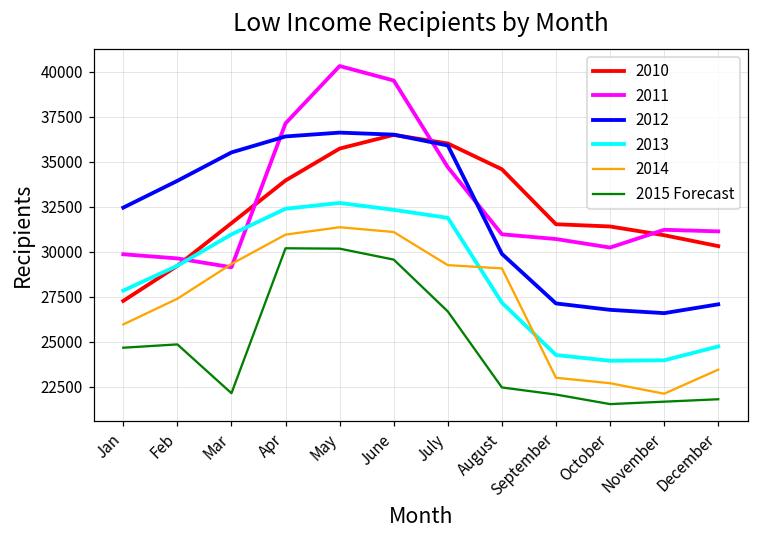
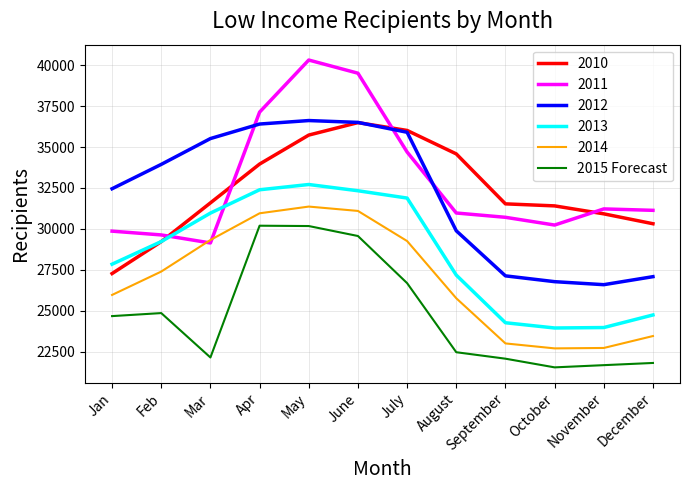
  {
    "2010": {
      "Jan": 27300,
      "Mar": 31600,
      "Apr": 34000,
      "May": 35700,
      "August": 34600,
      "September": 31500,
      "October": 31400,
      "November": 30900,
      "December": 30300
    },
    "2011": {
      "Jan": 29900,
      "Feb": 29600,
      "Mar": 29100,
      "Apr": 37100,
      "May": 40300,
      "June": 39500,
      "July": 34700,
      "August": 31000,
      "September": 30700,
      "October": 30200,
      "November": 31200,
      "December": 31100
    },
    "2012": {
      "Jan": 32500,
      "Feb": 33900,
      "Mar": 35500,
      "Apr": 36400,
      "May": 36600,
      "August": 29900,
      "September": 27100,
      "October": 26800,
      "November": 26600,
      "December": 27100
    },
    "2013": {
      "Jan": 27800,
      "Mar": 31000,
      "Apr": 32400,
      "May": 32700,
      "June": 32300,
      "July": 31900,
      "August": 27200,
      "September": 24300,
      "October": 23900,
      "November": 24000,
      "December": 24700
    },
    "2014": {
      "Jan": 26000,
      "Feb": 27400,
      "Mar": 29300,
      "Apr": 31000,
      "May": 31400,
      "June": 31100,
      "July": 29300,
-     "August": 29100,
+     "August": 25800,
      "September": 23000,
      "October": 22700,
-     "November": 22100,
+     "November": 22700,
      "December": 23400
    },
    "2015 Forecast": {
      "Jan": 24700,
      "Feb": 24900,
      "Mar": 22100,
      "Apr": 30200,
      "May": 30200,
      "June": 29600,
      "July": 26700,
      "August": 22500,
      "September": 22100,
      "October": 21500,
      "November": 21700,
      "December": 21800
    }
  }
